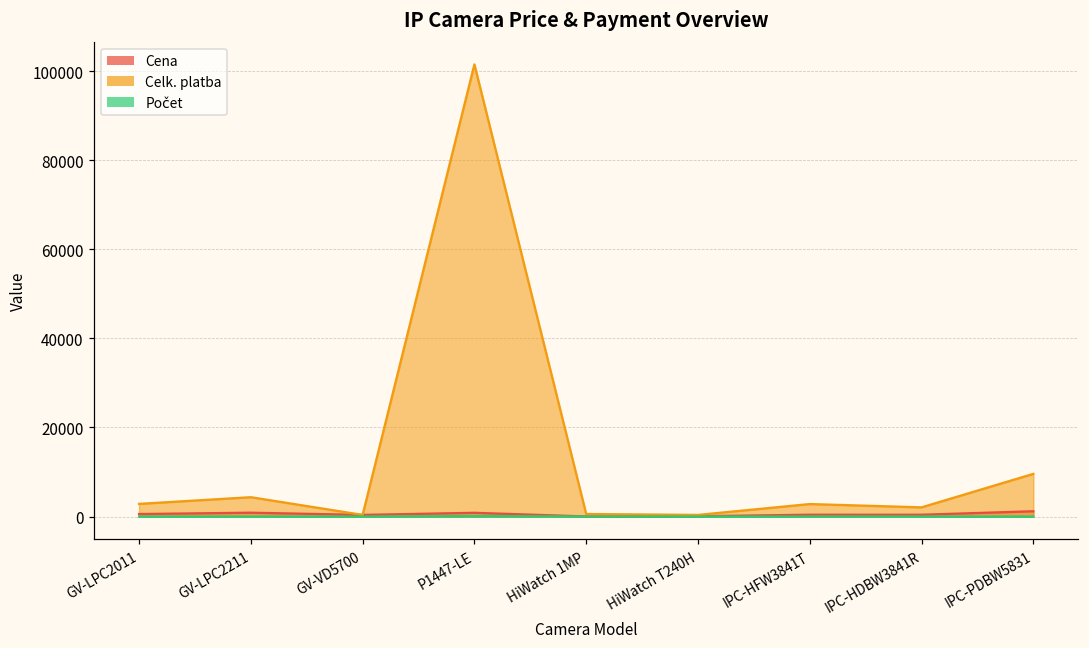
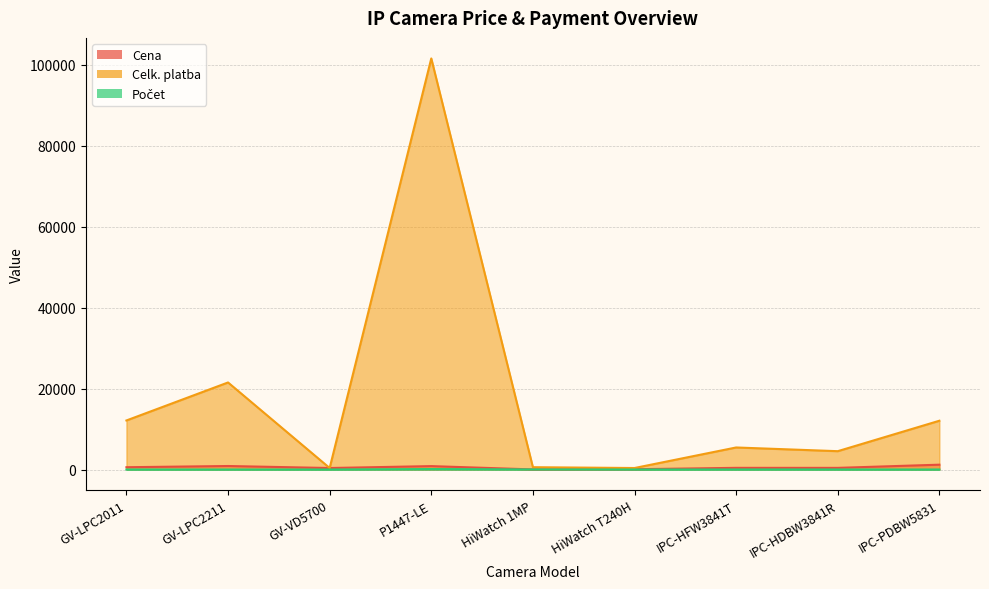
  {
    "Cena": {
      "GV-LPC2211": 1000,
      "P1447-LE": 1000,
      "IPC-PDBW5831": 1000
    },
    "Celk. platba": {
-     "GV-LPC2011": 3000,
-     "GV-LPC2211": 4000,
+     "GV-LPC2011": 12000,
+     "GV-LPC2211": 21000,
      "P1447-LE": 102000,
-     "IPC-HFW3841T": 3000,
-     "IPC-HDBW3841R": 2000,
-     "IPC-PDBW5831": 10000
+     "IPC-HFW3841T": 5000,
+     "IPC-HDBW3841R": 5000,
+     "IPC-PDBW5831": 12000
    },
    "Počet": {
      "GV-LPC2211": 0,
      "P1447-LE": 0,
      "IPC-PDBW5831": 0
    }
  }
